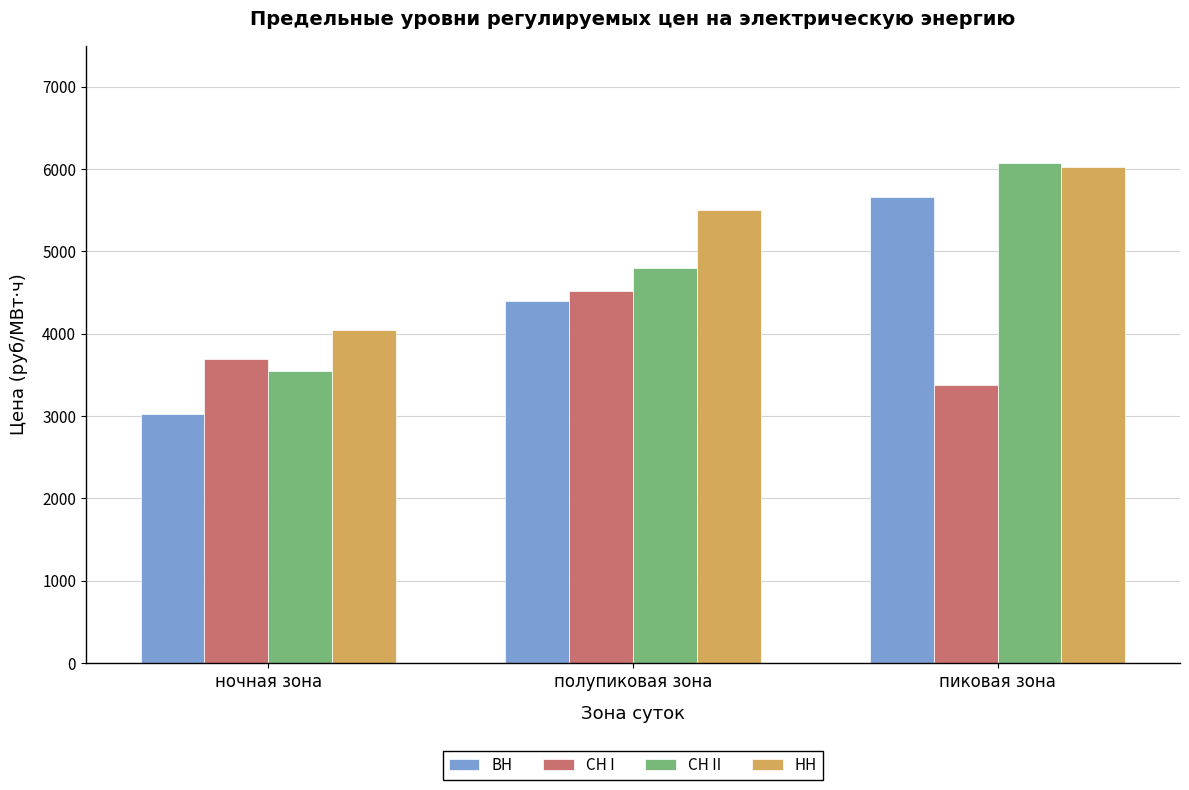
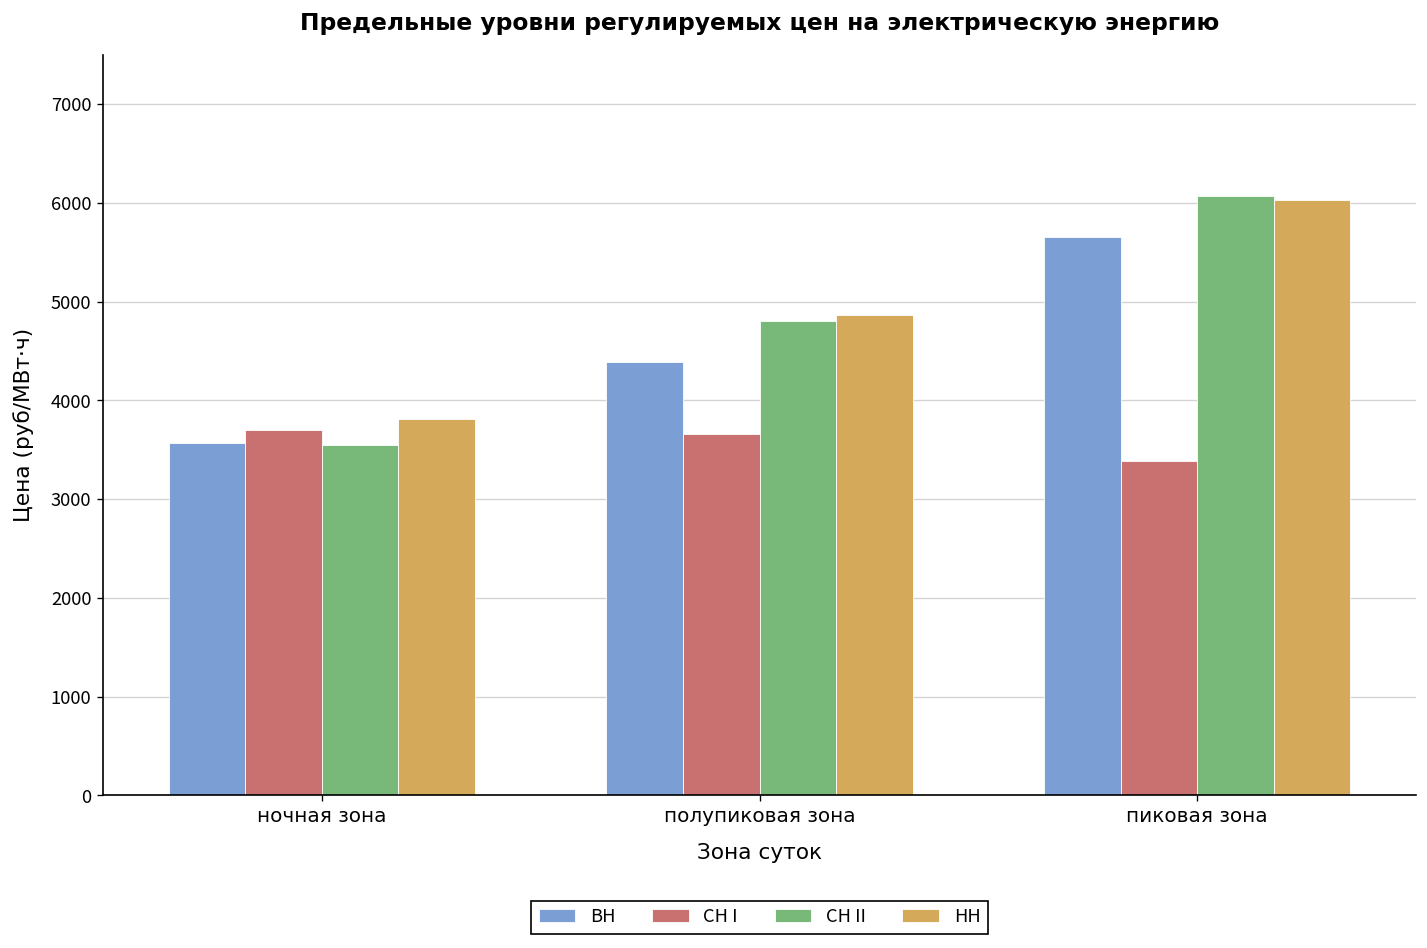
  {
    "ВН": {
-     "ночная зона": 3000,
+     "ночная зона": 3600,
      "полупиковая зона": 4400,
      "пиковая зона": 5700
    },
    "СН I": {
      "ночная зона": 3700,
-     "полупиковая зона": 4500,
+     "полупиковая зона": 3700,
      "пиковая зона": 3400
    },
    "СН II": {
      "ночная зона": 3600,
      "полупиковая зона": 4800,
      "пиковая зона": 6100
    },
    "НН": {
-     "ночная зона": 4000,
-     "полупиковая зона": 5500,
+     "ночная зона": 3800,
+     "полупиковая зона": 4900,
      "пиковая зона": 6000
    }
  }
